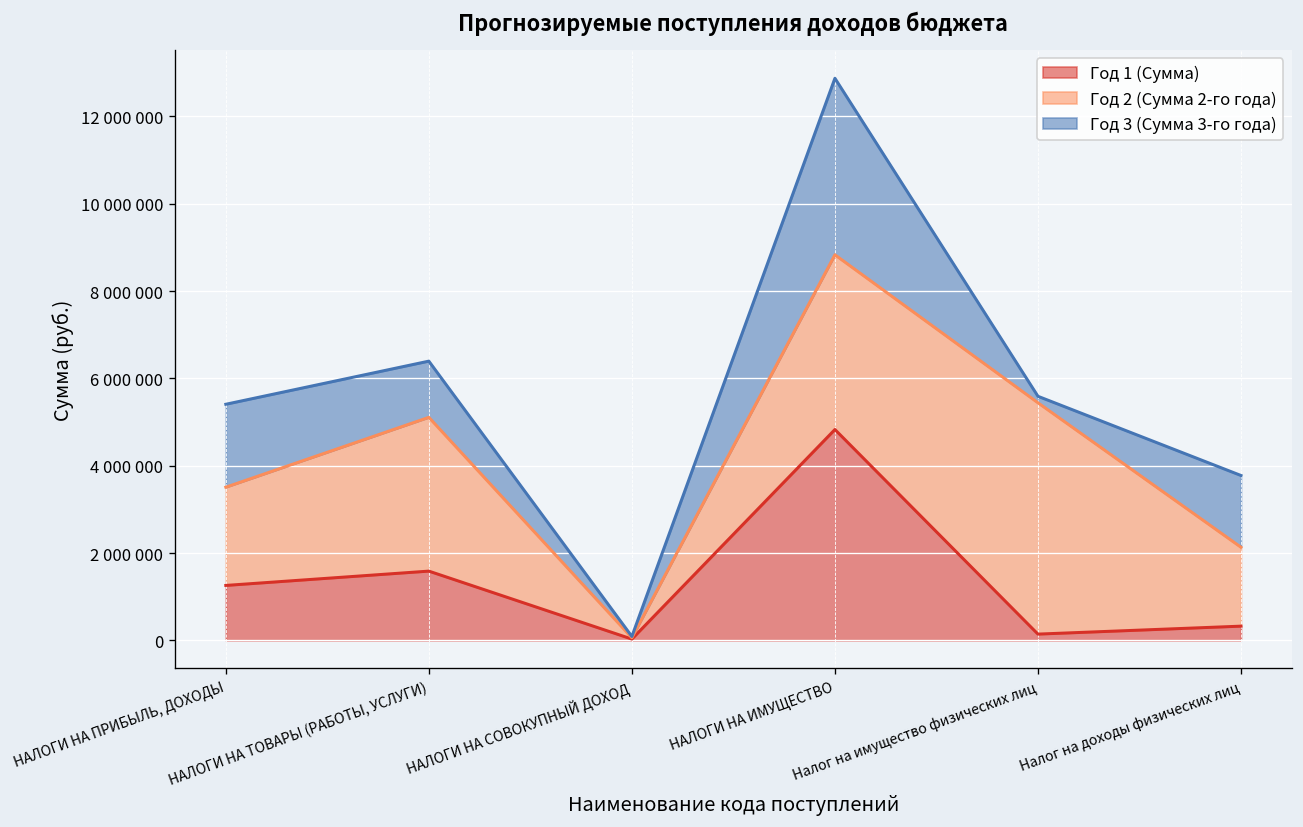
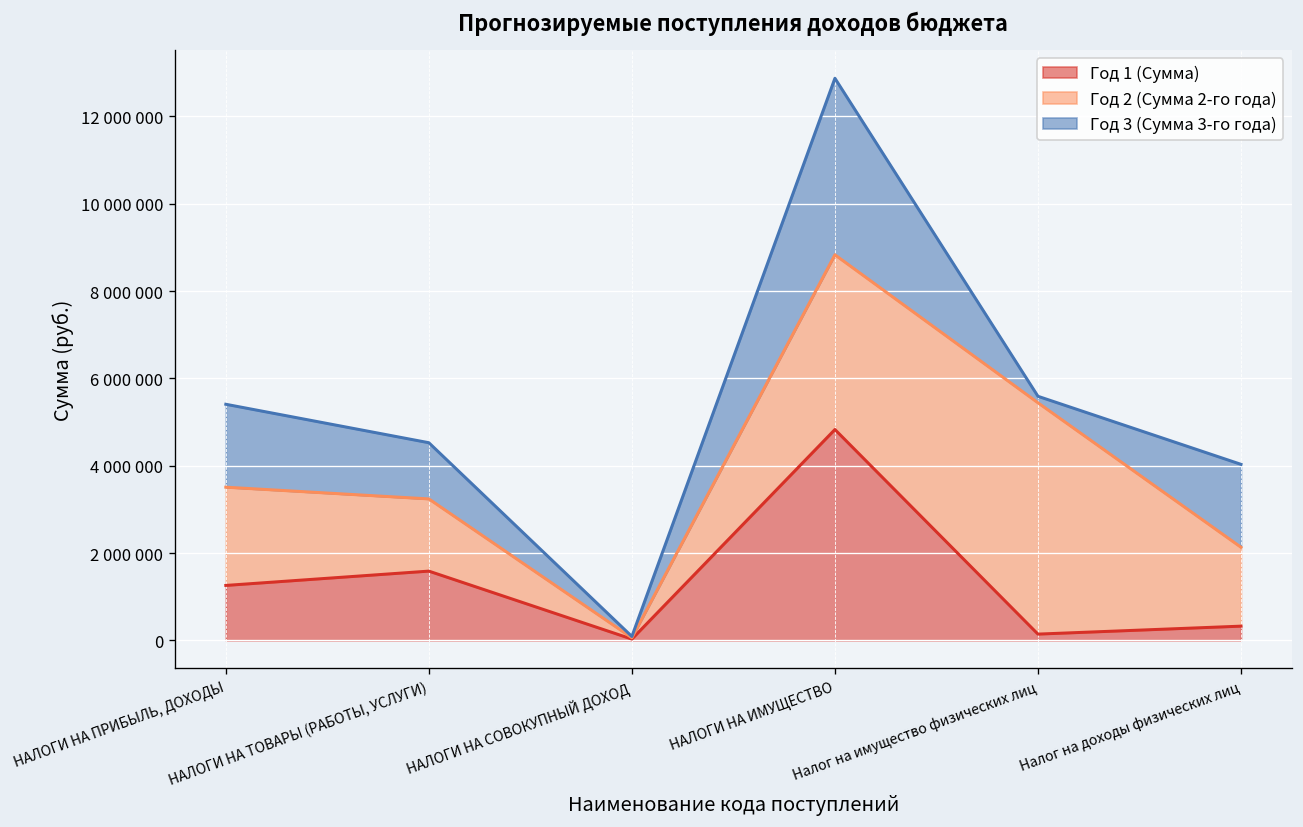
  {
    "Год 1 (Сумма)": {
      "НАЛОГИ НА ПРИБЫЛЬ, ДОХОДЫ": 1300000,
      "НАЛОГИ НА ТОВАРЫ (РАБОТЫ, УСЛУГИ)": 1600000,
      "НАЛОГИ НА ИМУЩЕСТВО": 4800000,
      "Налог на имущество физических лиц": 100000,
      "Налог на доходы физических лиц": 300000
    },
    "Год 2 (Сумма 2-го года)": {
      "НАЛОГИ НА ПРИБЫЛЬ, ДОХОДЫ": 2300000,
-     "НАЛОГИ НА ТОВАРЫ (РАБОТЫ, УСЛУГИ)": 3500000,
+     "НАЛОГИ НА ТОВАРЫ (РАБОТЫ, УСЛУГИ)": 1700000,
      "НАЛОГИ НА ИМУЩЕСТВО": 4000000,
      "Налог на имущество физических лиц": 5300000,
      "Налог на доходы физических лиц": 1800000
    },
    "Год 3 (Сумма 3-го года)": {
      "НАЛОГИ НА ПРИБЫЛЬ, ДОХОДЫ": 1900000,
      "НАЛОГИ НА ТОВАРЫ (РАБОТЫ, УСЛУГИ)": 1300000,
      "НАЛОГИ НА ИМУЩЕСТВО": 4000000,
      "Налог на имущество физических лиц": 100000,
-     "Налог на доходы физических лиц": 1600000
+     "Налог на доходы физических лиц": 1900000
    }
  }
